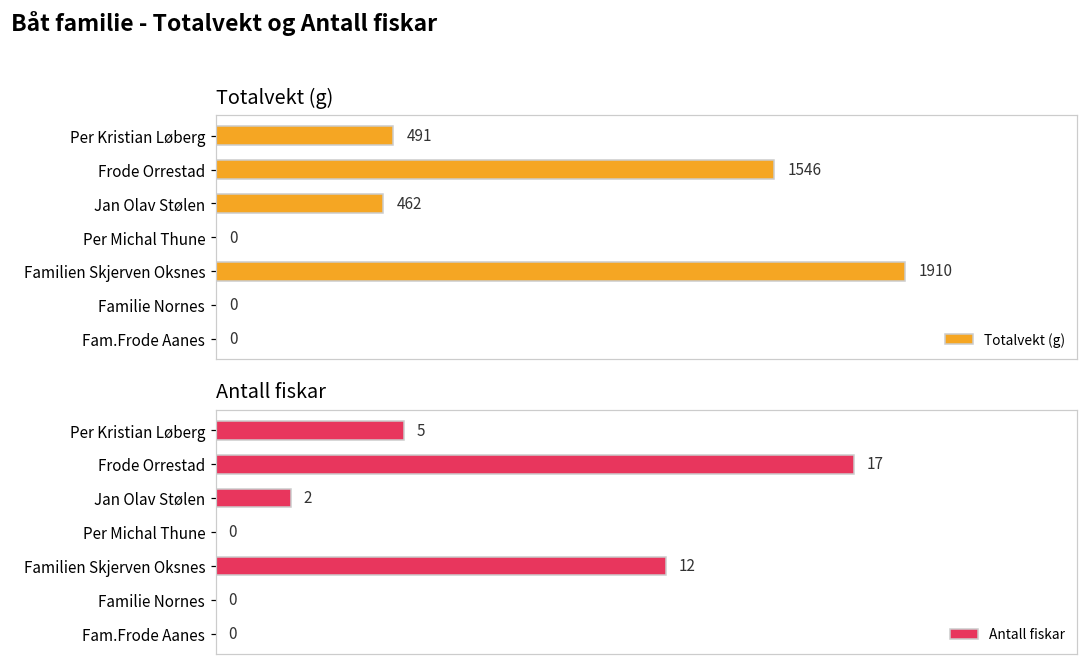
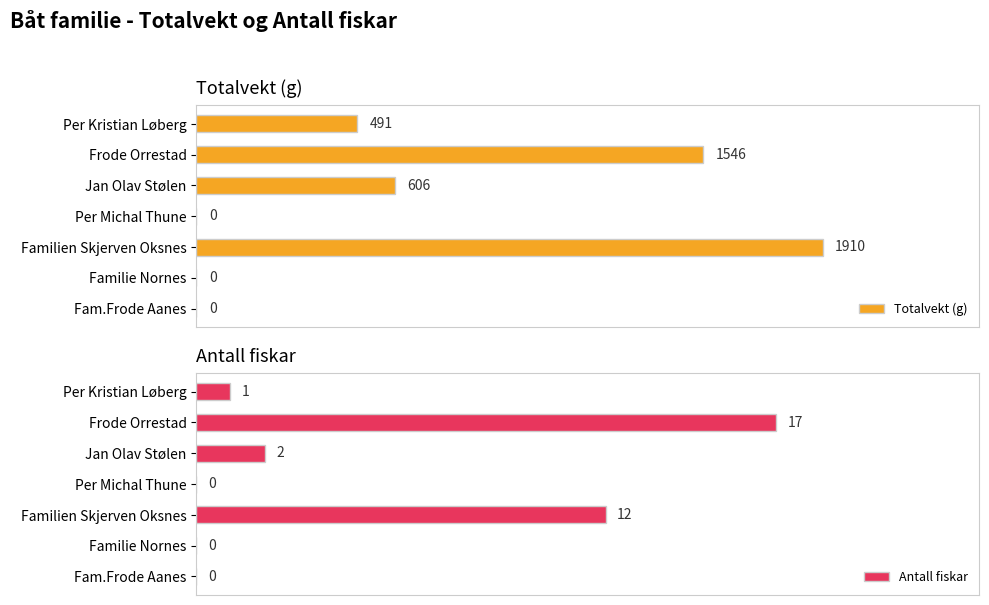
  {
    "Totalvekt (g)": {
      "Per Kristian Løberg": 491,
      "Frode Orrestad": 1546,
-     "Jan Olav Stølen": 462,
+     "Jan Olav Stølen": 606,
      "Per Michal Thune": 0,
      "Familien Skjerven Oksnes": 1910,
      "Familie Nornes": 0,
      "Fam.Frode Aanes": 0
    },
    "Antall fiskar": {
-     "Per Kristian Løberg": 5,
+     "Per Kristian Løberg": 1,
      "Frode Orrestad": 17,
      "Jan Olav Stølen": 2,
      "Per Michal Thune": 0,
      "Familien Skjerven Oksnes": 12,
      "Familie Nornes": 0,
      "Fam.Frode Aanes": 0
    }
  }
